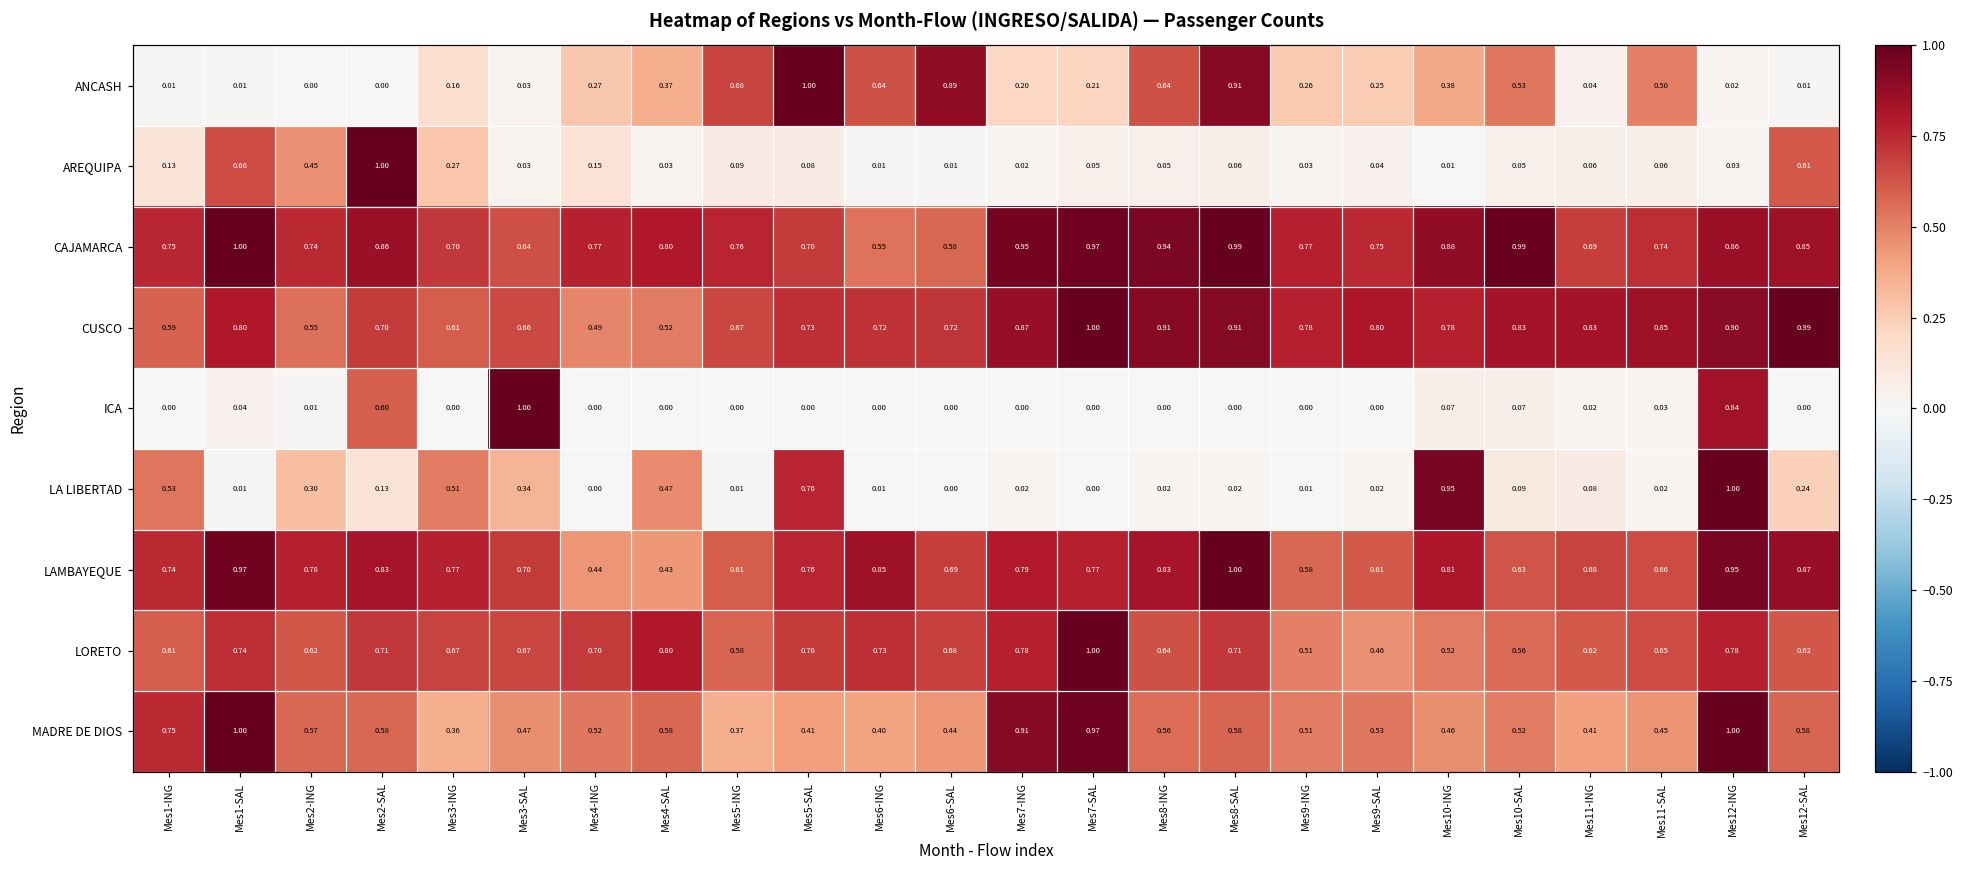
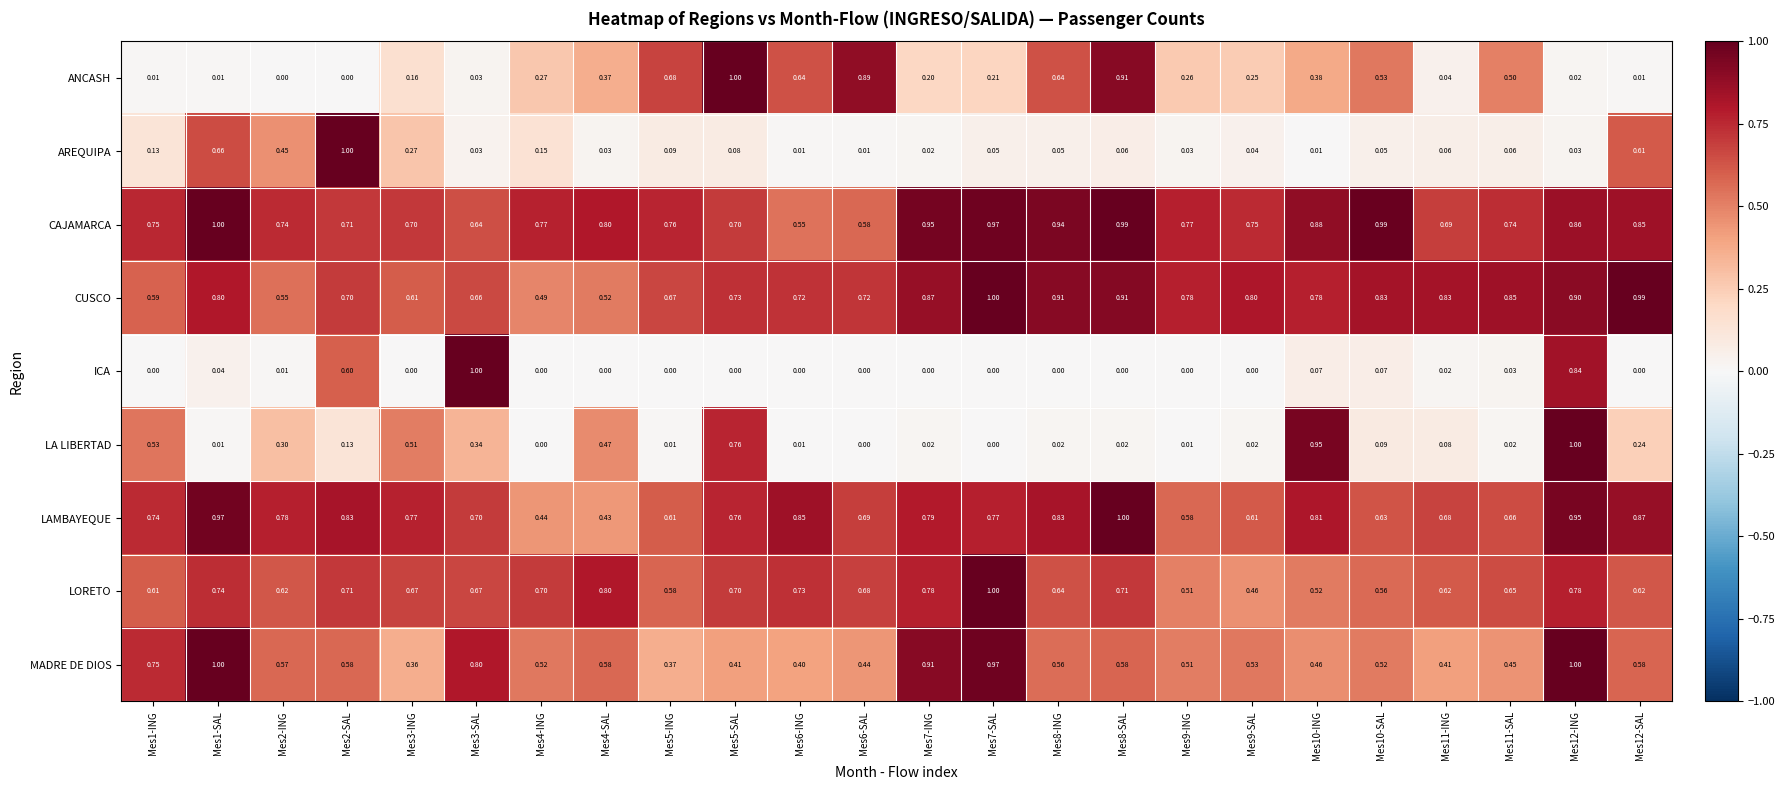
  {
    "CAJAMARCA": {
      "Mes1-ING": 0.75,
      "Mes1-SAL": 1.00,
      "Mes2-ING": 0.74,
-     "Mes2-SAL": 0.86,
+     "Mes2-SAL": 0.71,
      "Mes3-ING": 0.70,
      "Mes3-SAL": 0.64,
      "Mes4-ING": 0.77,
      "Mes4-SAL": 0.80,
      "Mes5-ING": 0.76,
      "Mes5-SAL": 0.70,
      "Mes6-ING": 0.55,
      "Mes6-SAL": 0.58,
      "Mes7-ING": 0.95,
      "Mes7-SAL": 0.97,
      "Mes8-ING": 0.94,
      "Mes8-SAL": 0.99,
      "Mes9-ING": 0.77,
      "Mes9-SAL": 0.75,
      "Mes10-ING": 0.88,
      "Mes10-SAL": 0.99,
      "Mes11-ING": 0.69,
      "Mes11-SAL": 0.74,
      "Mes12-ING": 0.86,
      "Mes12-SAL": 0.85
    },
    "MADRE DE DIOS": {
      "Mes1-ING": 0.75,
      "Mes1-SAL": 1.00,
      "Mes2-ING": 0.57,
      "Mes2-SAL": 0.58,
      "Mes3-ING": 0.36,
-     "Mes3-SAL": 0.47,
+     "Mes3-SAL": 0.80,
      "Mes4-ING": 0.52,
      "Mes4-SAL": 0.58,
      "Mes5-ING": 0.37,
      "Mes5-SAL": 0.41,
      "Mes6-ING": 0.40,
      "Mes6-SAL": 0.44,
      "Mes7-ING": 0.91,
      "Mes7-SAL": 0.97,
      "Mes8-ING": 0.56,
      "Mes8-SAL": 0.58,
      "Mes9-ING": 0.51,
      "Mes9-SAL": 0.53,
      "Mes10-ING": 0.46,
      "Mes10-SAL": 0.52,
      "Mes11-ING": 0.41,
      "Mes11-SAL": 0.45,
      "Mes12-ING": 1.00,
      "Mes12-SAL": 0.58
    }
  }
